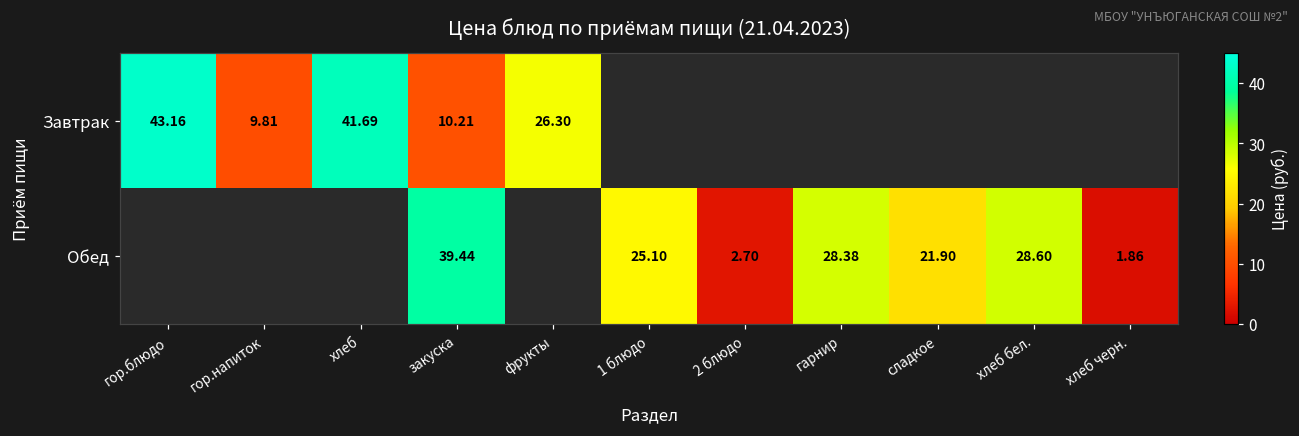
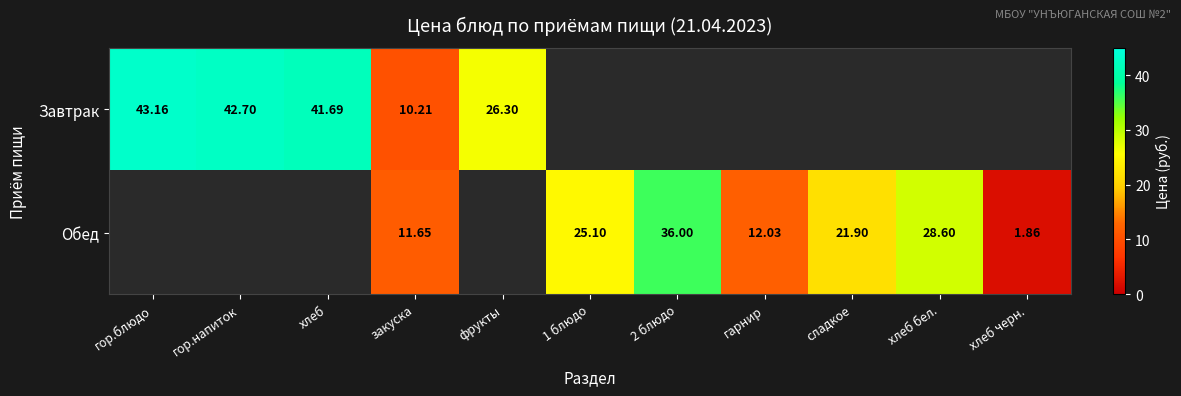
  {
    "Завтрак": {
      "гор.блюдо": 43.16,
-     "гор.напиток": 9.81,
+     "гор.напиток": 42.70,
      "хлеб": 41.69,
      "закуска": 10.21,
      "фрукты": 26.30
    },
    "Обед": {
-     "закуска": 39.44,
+     "закуска": 11.65,
      "1 блюдо": 25.10,
-     "2 блюдо": 2.70,
-     "гарнир": 28.38,
+     "2 блюдо": 36.00,
+     "гарнир": 12.03,
      "сладкое": 21.90,
      "хлеб бел.": 28.60,
      "хлеб черн.": 1.86
    }
  }
